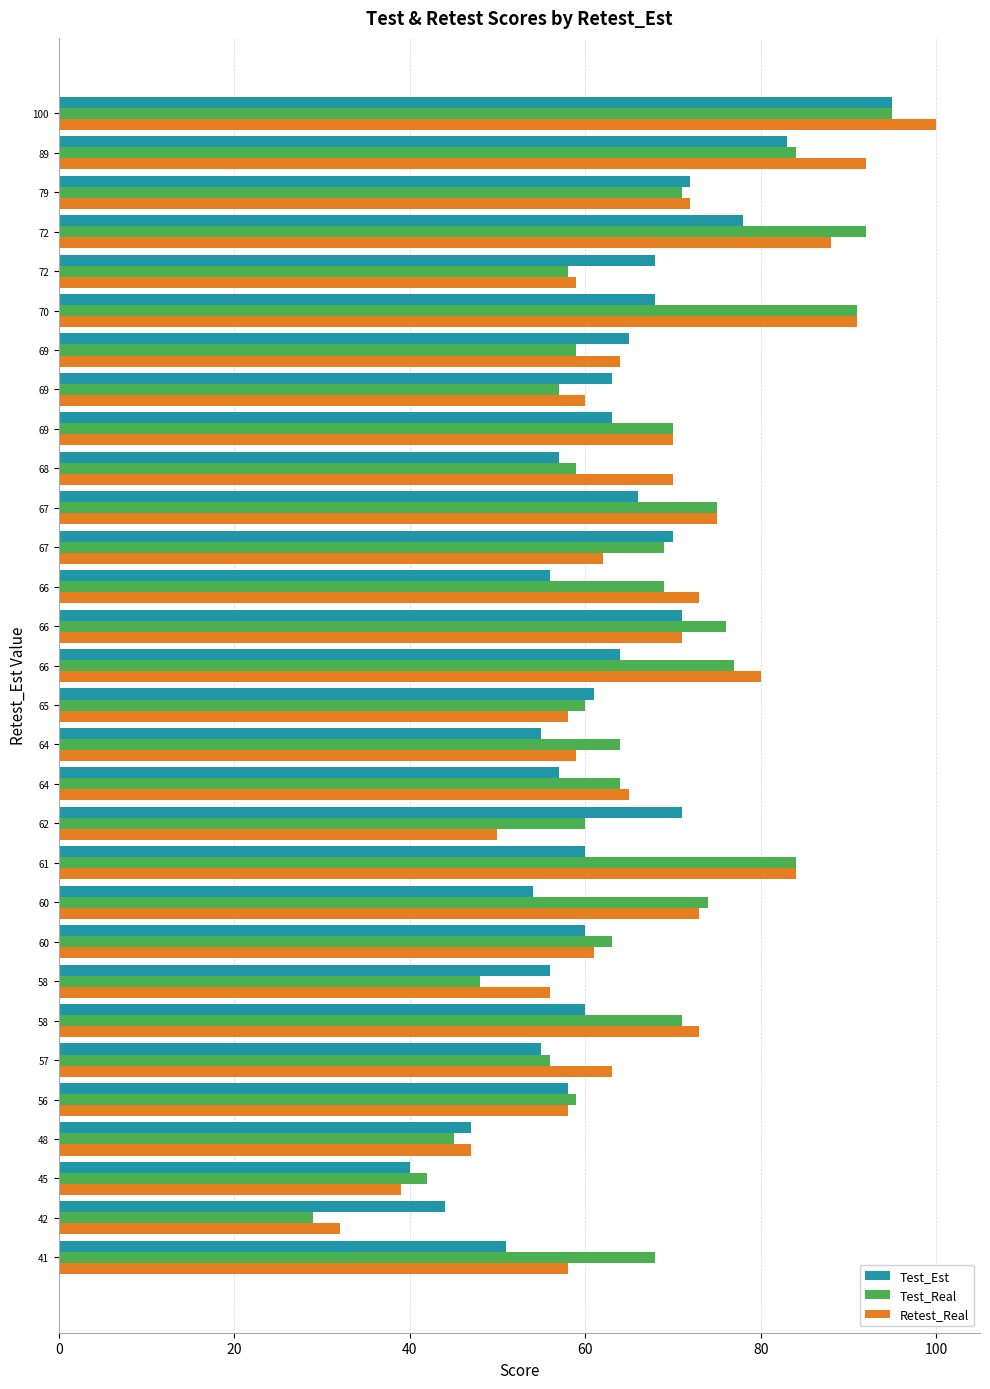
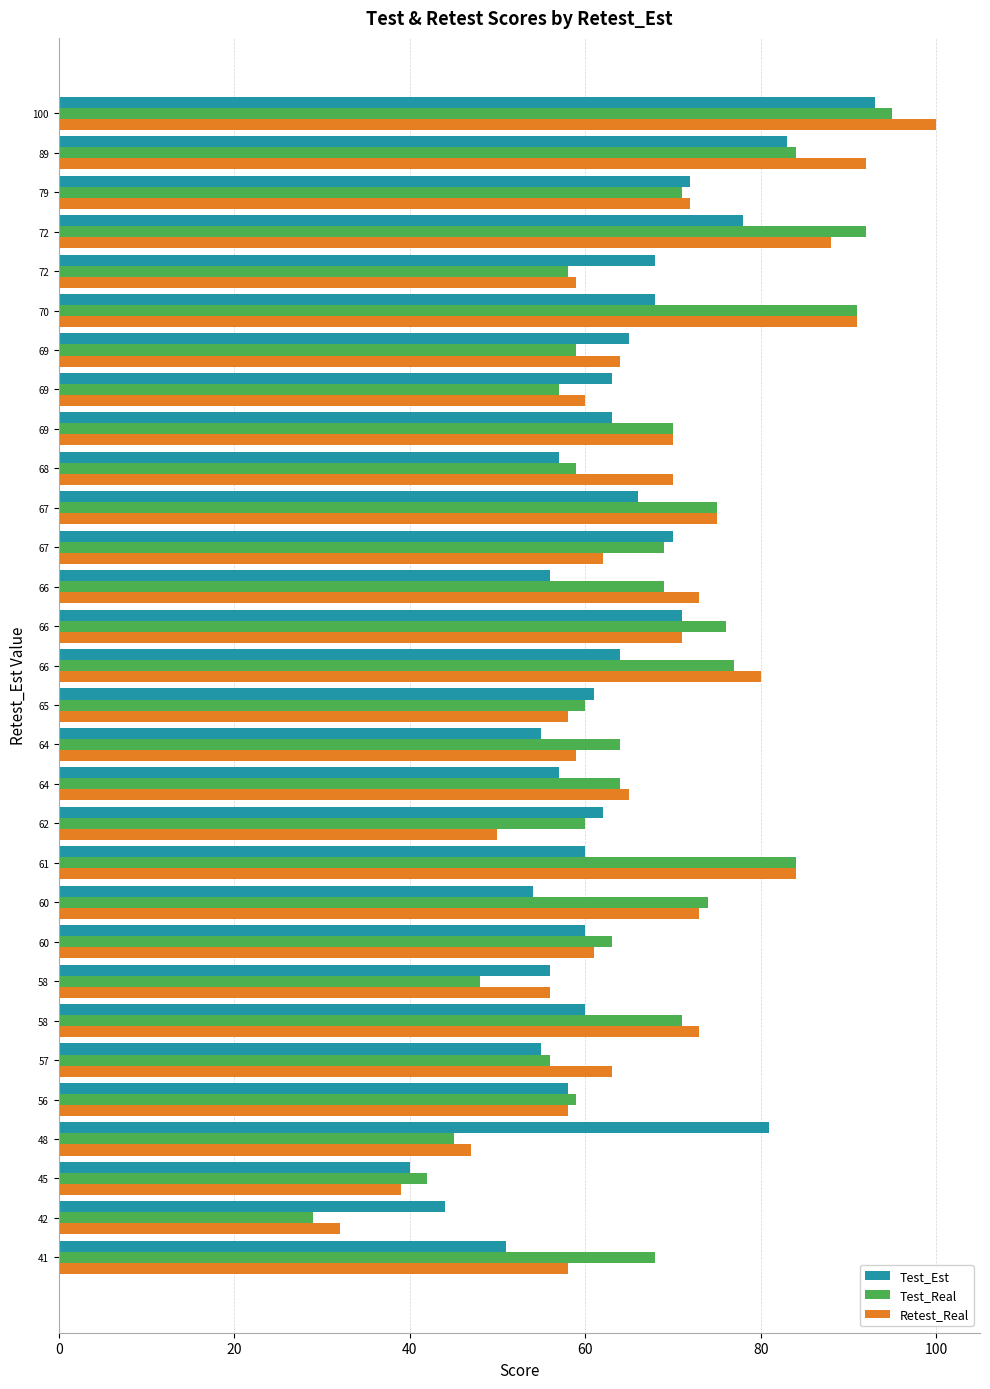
  {
    "Test_Est": {
-     "100": 95,
+     "100": 93,
      "89": 83,
      "79": 72,
      "70": 68,
      "68": 57,
      "65": 61,
-     "62": 71,
+     "62": 62,
      "61": 60,
      "57": 55,
      "56": 58,
-     "48": 47,
+     "48": 81,
      "45": 40,
      "42": 44,
      "41": 51
    },
    "Test_Real": {
      "100": 95,
      "89": 84,
      "79": 71,
      "70": 91,
      "68": 59,
      "65": 60,
      "62": 60,
      "61": 84,
      "57": 56,
      "56": 59,
      "48": 45,
      "45": 42,
      "42": 29,
      "41": 68
    },
    "Retest_Real": {
      "100": 100,
      "89": 92,
      "79": 72,
      "70": 91,
      "68": 70,
      "65": 58,
      "62": 50,
      "61": 84,
      "57": 63,
      "56": 58,
      "48": 47,
      "45": 39,
      "42": 32,
      "41": 58
    }
  }
